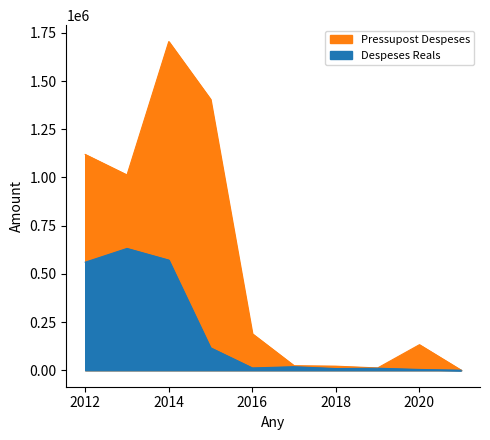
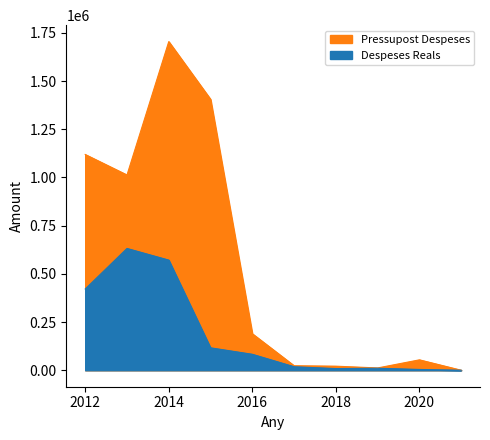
  {
    "Pressupost Despeses": {
      "2012": 1120000,
      "2014": 1700000,
      "2016": 190000,
-     "2020": 130000
+     "2020": 50000
    },
    "Despeses Reals": {
-     "2012": 560000,
+     "2012": 420000,
      "2014": 570000,
-     "2016": 10000,
+     "2016": 80000,
      "2020": 0
    }
  }
